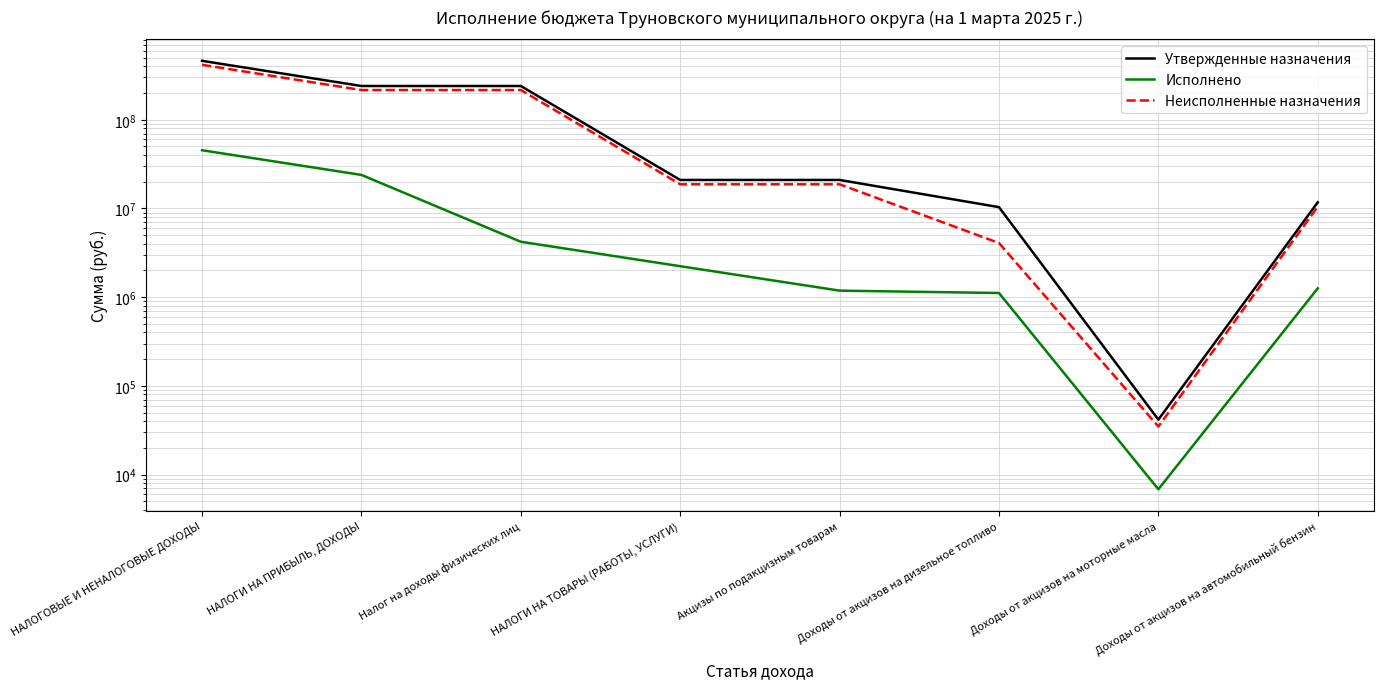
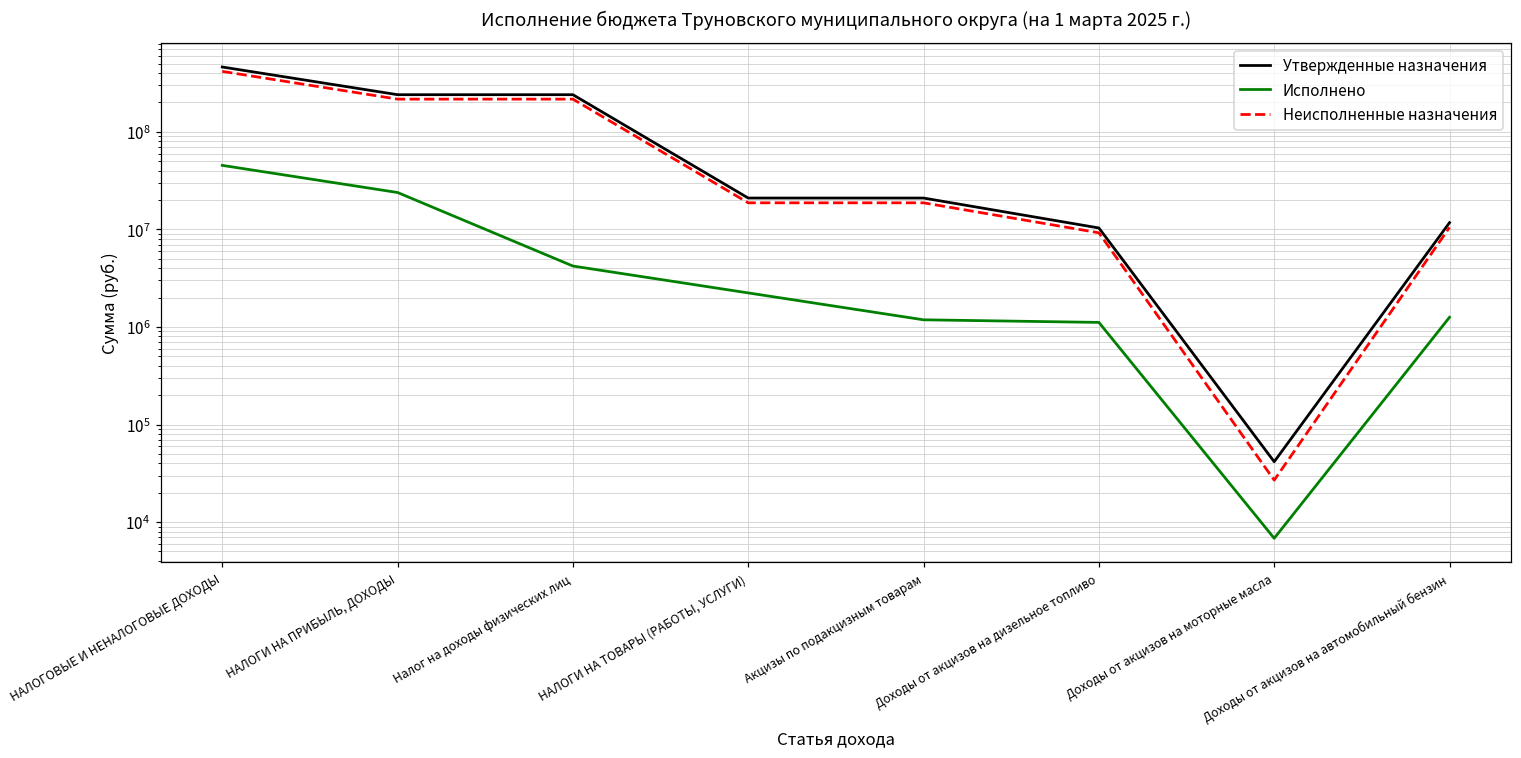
  {
    "Утвержденные назначения": {
      "НАЛОГОВЫЕ И НЕНАЛОГОВЫЕ ДОХОДЫ": 500000000,
      "НАЛОГИ НА ПРИБЫЛЬ, ДОХОДЫ": 240000000,
      "Налог на доходы физических лиц": 240000000,
      "НАЛОГИ НА ТОВАРЫ (РАБОТЫ, УСЛУГИ)": 21000000,
      "Акцизы по подакцизным товарам": 21000000,
      "Доходы от акцизов на дизельное топливо": 10000000,
      "Доходы от акцизов на моторные масла": 40000,
      "Доходы от акцизов на автомобильный бензин": 12000000
    },
    "Исполнено": {
      "НАЛОГОВЫЕ И НЕНАЛОГОВЫЕ ДОХОДЫ": 50000000,
      "НАЛОГИ НА ПРИБЫЛЬ, ДОХОДЫ": 24000000,
      "Налог на доходы физических лиц": 4000000,
      "НАЛОГИ НА ТОВАРЫ (РАБОТЫ, УСЛУГИ)": 2200000,
      "Акцизы по подакцизным товарам": 1200000,
      "Доходы от акцизов на дизельное топливо": 1100000,
      "Доходы от акцизов на моторные масла": 7000,
      "Доходы от акцизов на автомобильный бензин": 1300000
    },
    "Неисполненные назначения": {
      "НАЛОГОВЫЕ И НЕНАЛОГОВЫЕ ДОХОДЫ": 400000000,
      "НАЛОГИ НА ПРИБЫЛЬ, ДОХОДЫ": 220000000,
      "Налог на доходы физических лиц": 220000000,
      "НАЛОГИ НА ТОВАРЫ (РАБОТЫ, УСЛУГИ)": 19000000,
      "Акцизы по подакцизным товарам": 19000000,
-     "Доходы от акцизов на дизельное топливо": 4000000,
-     "Доходы от акцизов на моторные масла": 35000,
+     "Доходы от акцизов на дизельное топливо": 9000000,
+     "Доходы от акцизов на моторные масла": 27000,
      "Доходы от акцизов на автомобильный бензин": 10000000
    }
  }
